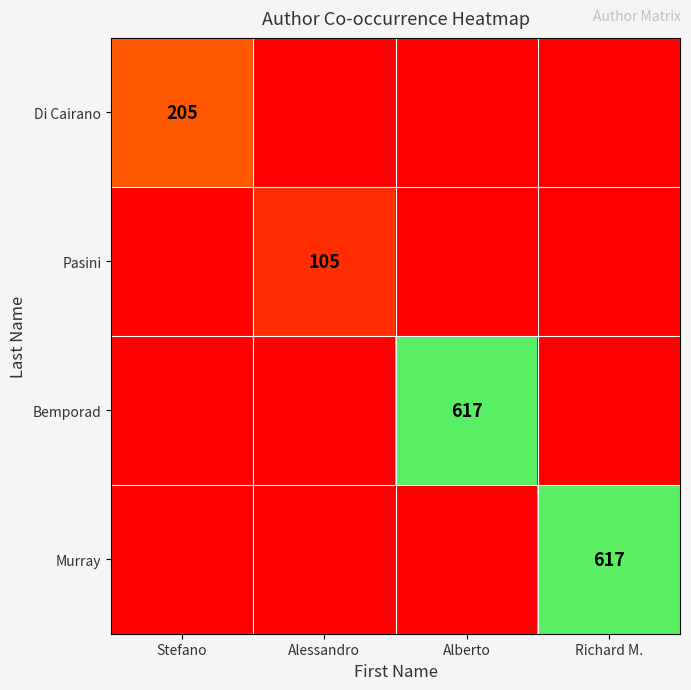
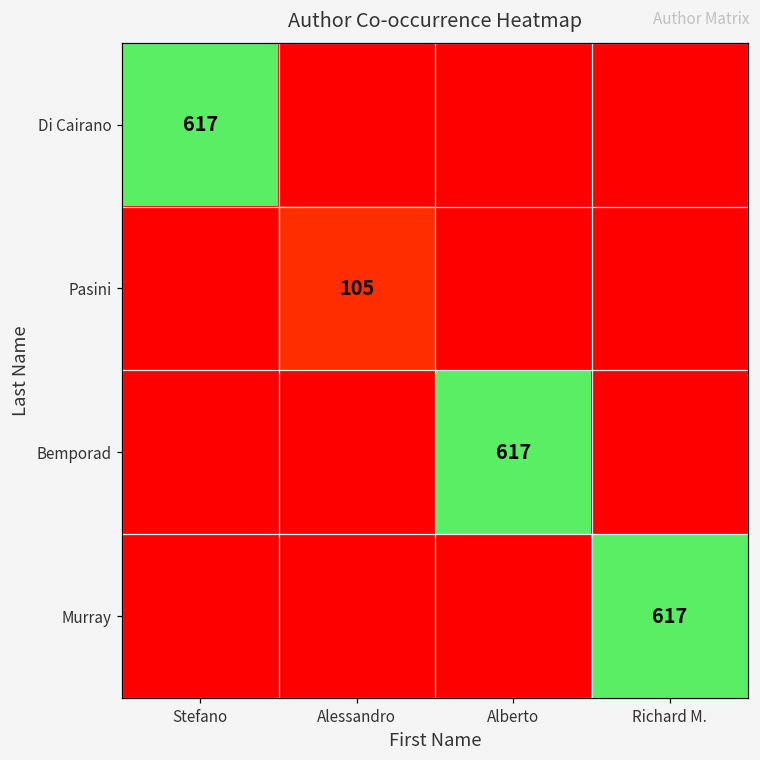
  {
    "Di Cairano": {
-     "Stefano": 205
+     "Stefano": 617
    },
    "Pasini": {
      "Alessandro": 105
    },
    "Bemporad": {
      "Alberto": 617
    },
    "Murray": {
      "Richard M.": 617
    }
  }
